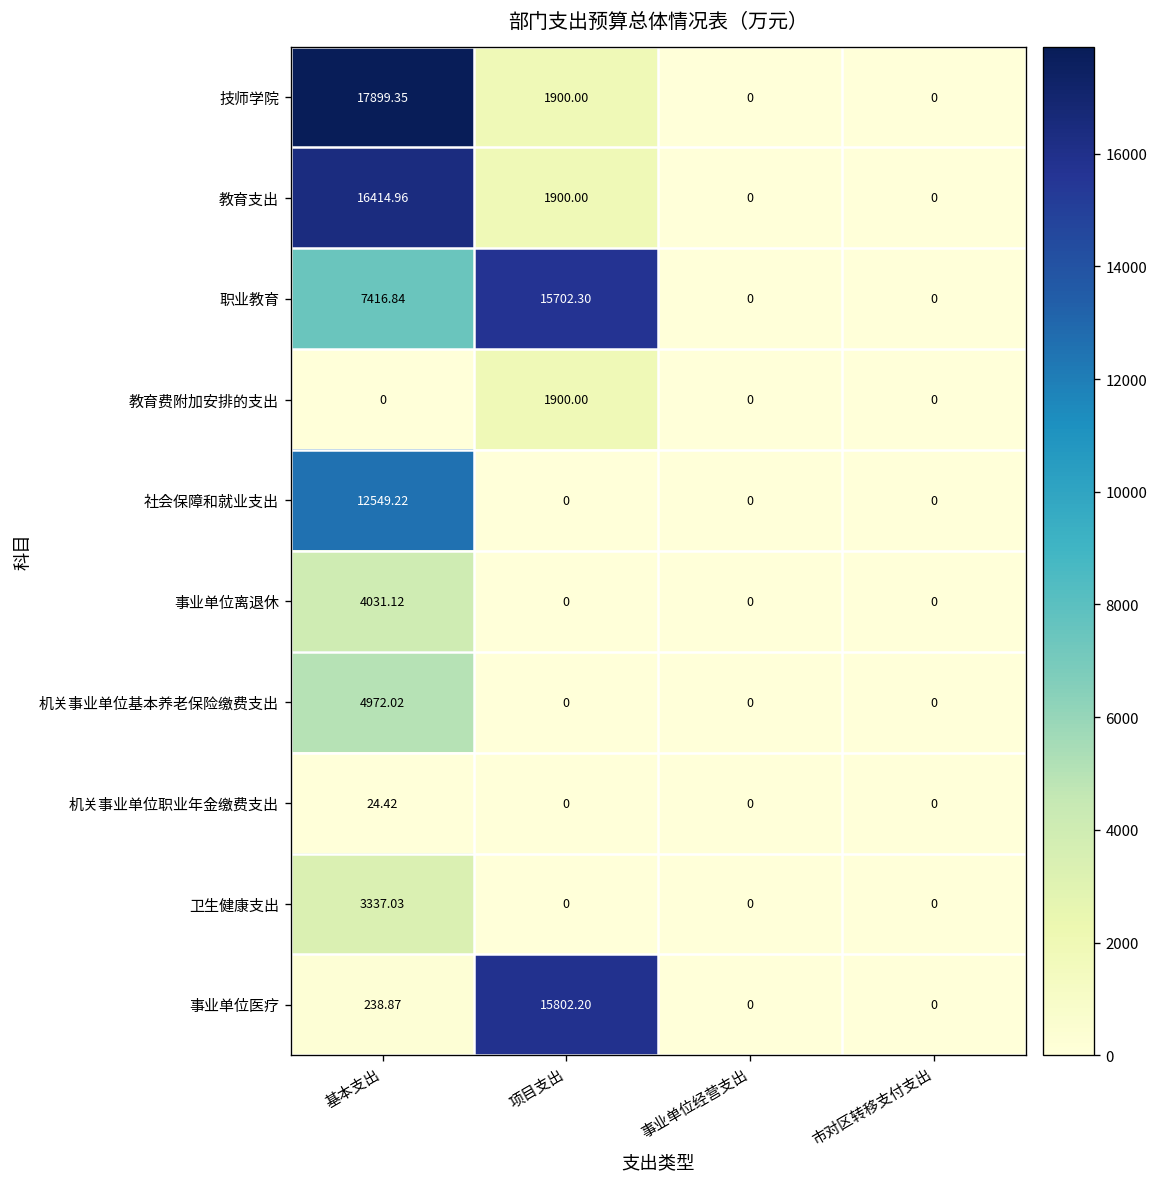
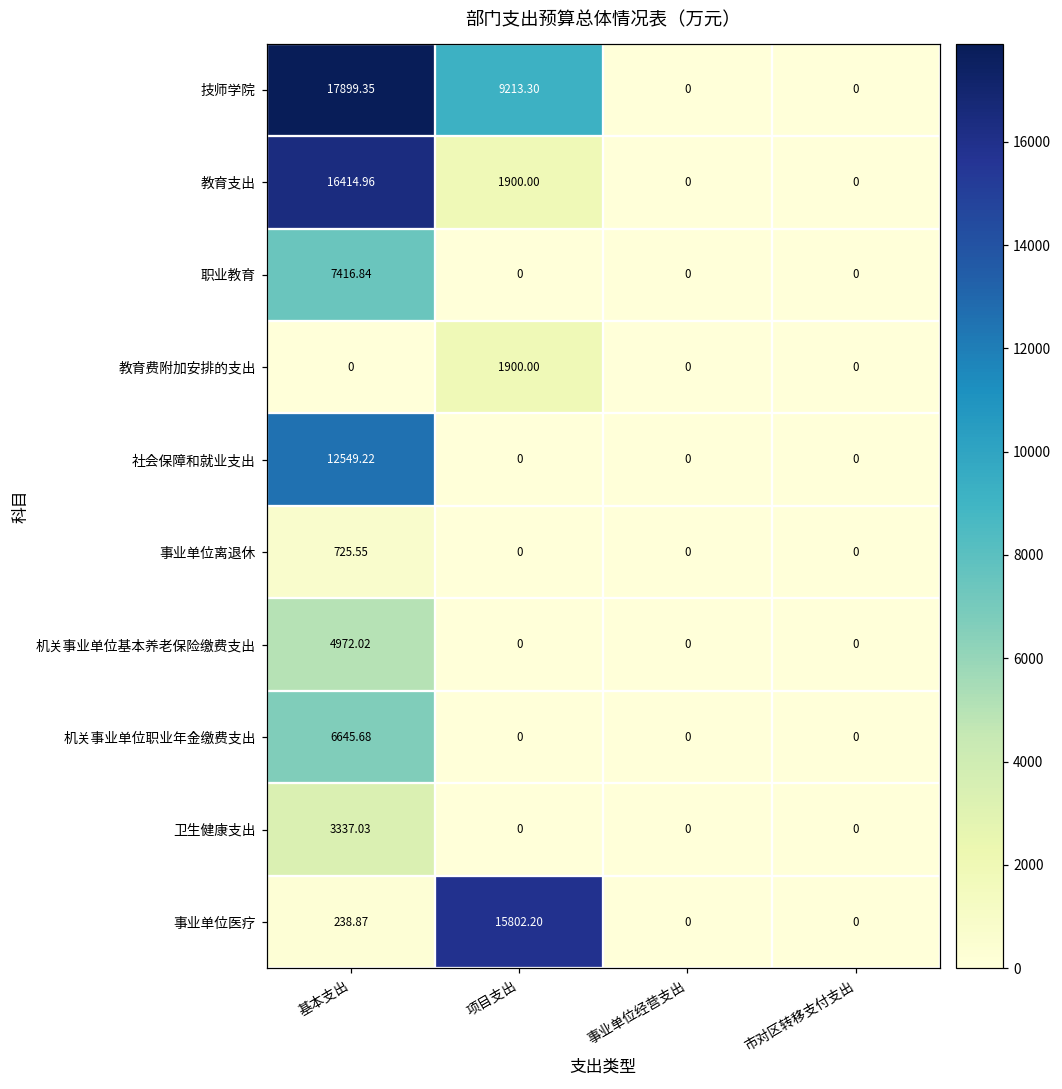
  {
    "技师学院": {
      "基本支出": 17899.35,
-     "项目支出": 1900.00,
+     "项目支出": 9213.30,
      "事业单位经营支出": 0,
      "市对区转移支付支出": 0
    },
    "教育支出": {
      "基本支出": 16414.96,
      "项目支出": 1900.00,
      "事业单位经营支出": 0,
      "市对区转移支付支出": 0
    },
    "职业教育": {
      "基本支出": 7416.84,
-     "项目支出": 15702.30,
+     "项目支出": 0,
      "事业单位经营支出": 0,
      "市对区转移支付支出": 0
    },
    "教育费附加安排的支出": {
      "基本支出": 0,
      "项目支出": 1900.00,
      "事业单位经营支出": 0,
      "市对区转移支付支出": 0
    },
    "社会保障和就业支出": {
      "基本支出": 12549.22,
      "项目支出": 0,
      "事业单位经营支出": 0,
      "市对区转移支付支出": 0
    },
    "事业单位离退休": {
-     "基本支出": 4031.12,
+     "基本支出": 725.55,
      "项目支出": 0,
      "事业单位经营支出": 0,
      "市对区转移支付支出": 0
    },
    "机关事业单位基本养老保险缴费支出": {
      "基本支出": 4972.02,
      "项目支出": 0,
      "事业单位经营支出": 0,
      "市对区转移支付支出": 0
    },
    "机关事业单位职业年金缴费支出": {
-     "基本支出": 24.42,
+     "基本支出": 6645.68,
      "项目支出": 0,
      "事业单位经营支出": 0,
      "市对区转移支付支出": 0
    },
    "卫生健康支出": {
      "基本支出": 3337.03,
      "项目支出": 0,
      "事业单位经营支出": 0,
      "市对区转移支付支出": 0
    },
    "事业单位医疗": {
      "基本支出": 238.87,
      "项目支出": 15802.20,
      "事业单位经营支出": 0,
      "市对区转移支付支出": 0
    }
  }
